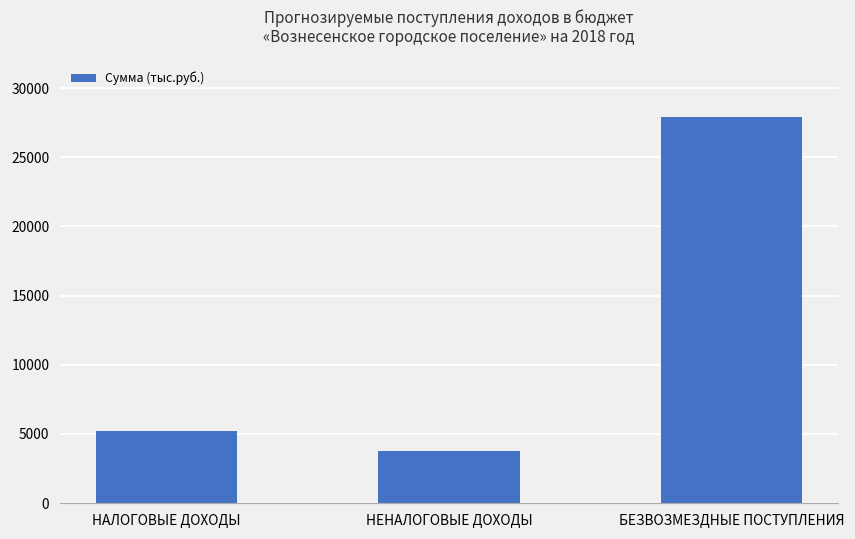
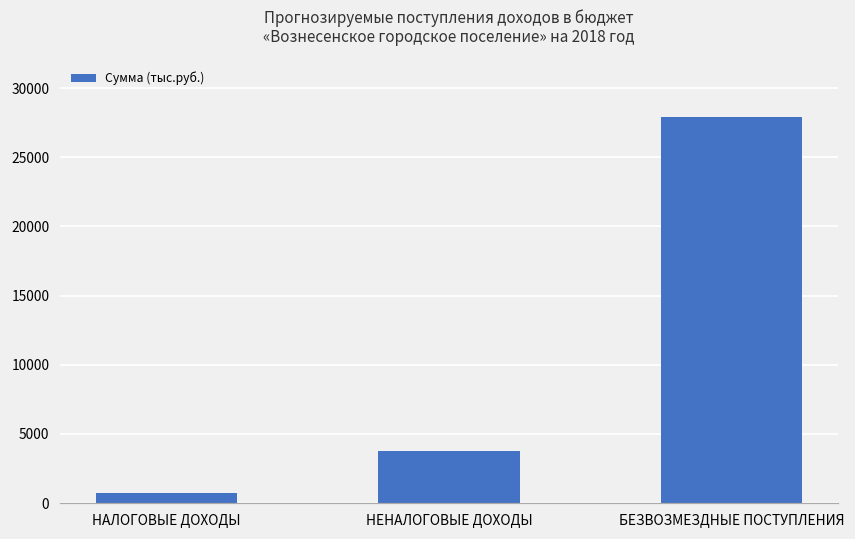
  {
-   "НАЛОГОВЫЕ ДОХОДЫ": 5200,
+   "НАЛОГОВЫЕ ДОХОДЫ": 700,
    "НЕНАЛОГОВЫЕ ДОХОДЫ": 3800,
    "БЕЗВОЗМЕЗДНЫЕ ПОСТУПЛЕНИЯ": 27900
  }
